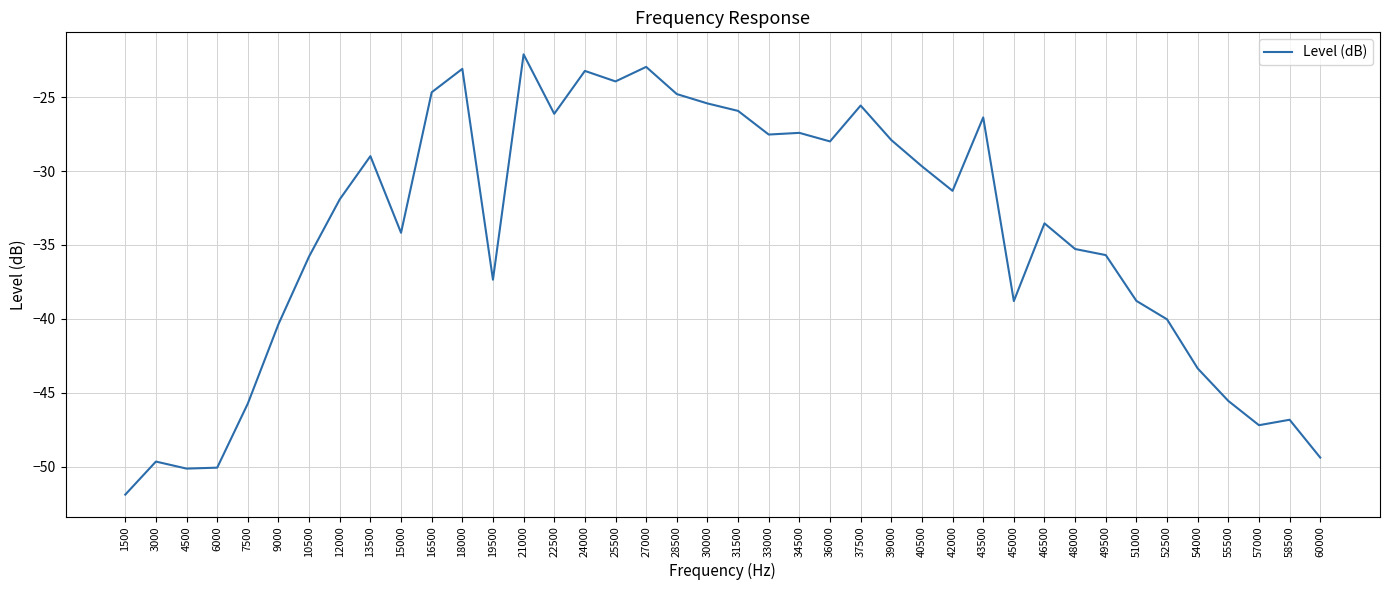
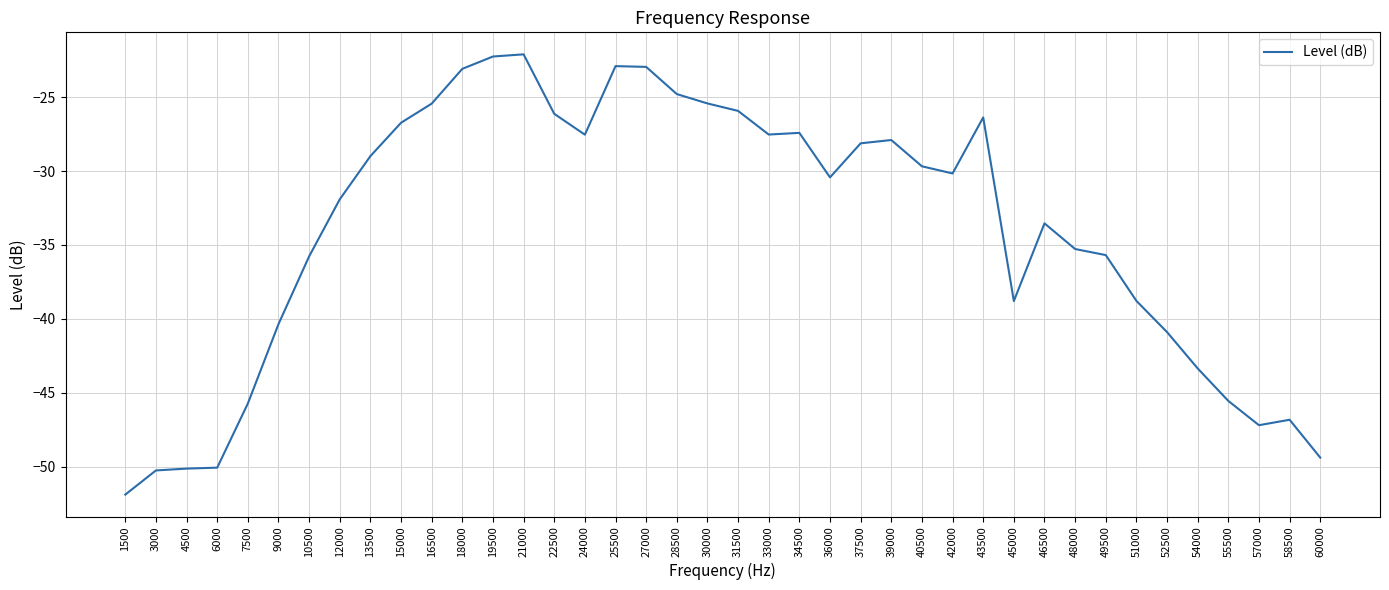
  {
    "1500": -51.9,
-   "3000": -49.6,
+   "3000": -50.2,
    "4500": -50.1,
    "6000": -50.1,
    "7500": -45.7,
    "9000": -40.3,
    "10500": -35.8,
    "12000": -31.9,
    "13500": -29.0,
-   "15000": -34.2,
-   "16500": -24.7,
+   "15000": -26.7,
+   "16500": -25.4,
    "18000": -23.1,
-   "19500": -37.3,
+   "19500": -22.3,
    "21000": -22.1,
    "22500": -26.1,
-   "24000": -23.2,
-   "25500": -23.9,
+   "24000": -27.5,
+   "25500": -22.9,
    "27000": -23.0,
    "28500": -24.8,
    "30000": -25.4,
    "31500": -25.9,
    "33000": -27.5,
    "34500": -27.4,
-   "36000": -28.0,
-   "37500": -25.6,
+   "36000": -30.4,
+   "37500": -28.1,
    "39000": -27.9,
    "40500": -29.7,
-   "42000": -31.3,
+   "42000": -30.2,
    "43500": -26.4,
    "45000": -38.8,
    "46500": -33.5,
    "48000": -35.3,
    "49500": -35.7,
    "51000": -38.8,
-   "52500": -40.0,
+   "52500": -40.9,
    "54000": -43.3,
    "55500": -45.5,
    "57000": -47.2,
    "58500": -46.8,
    "60000": -49.4
  }
